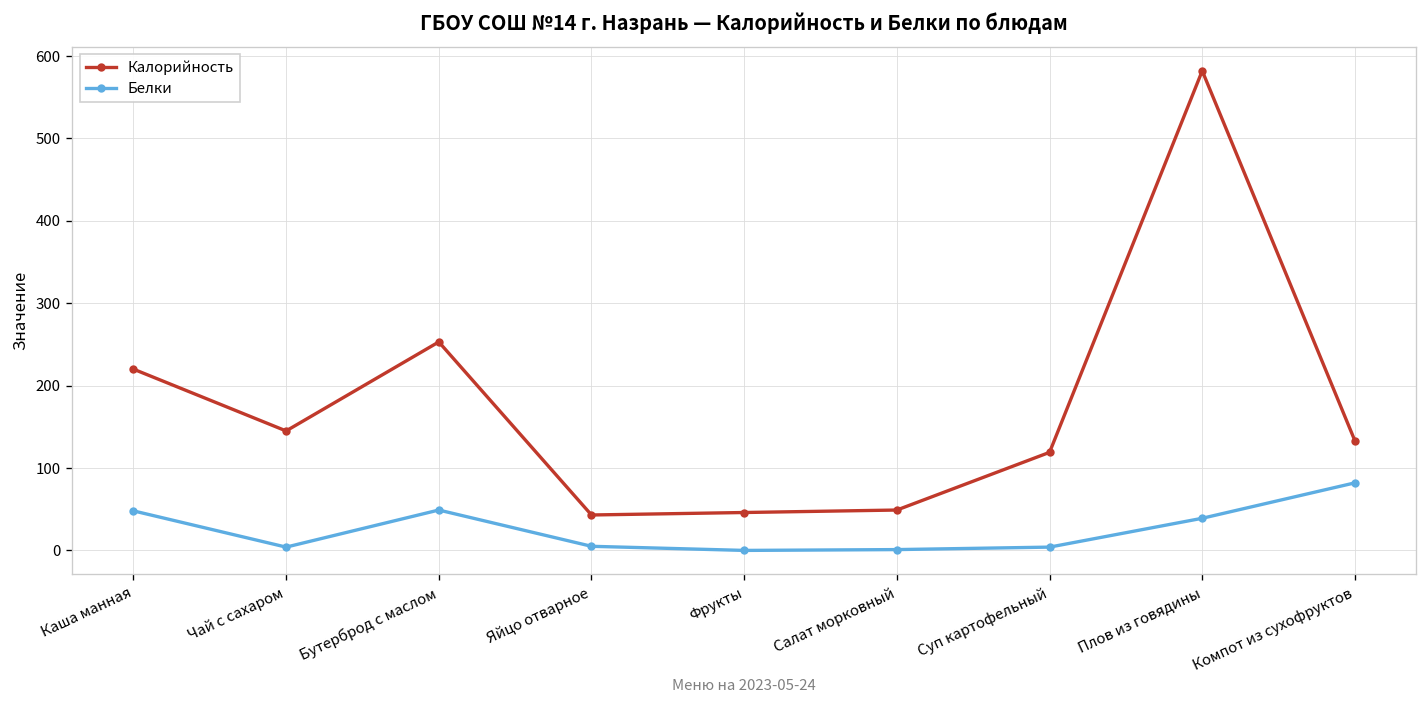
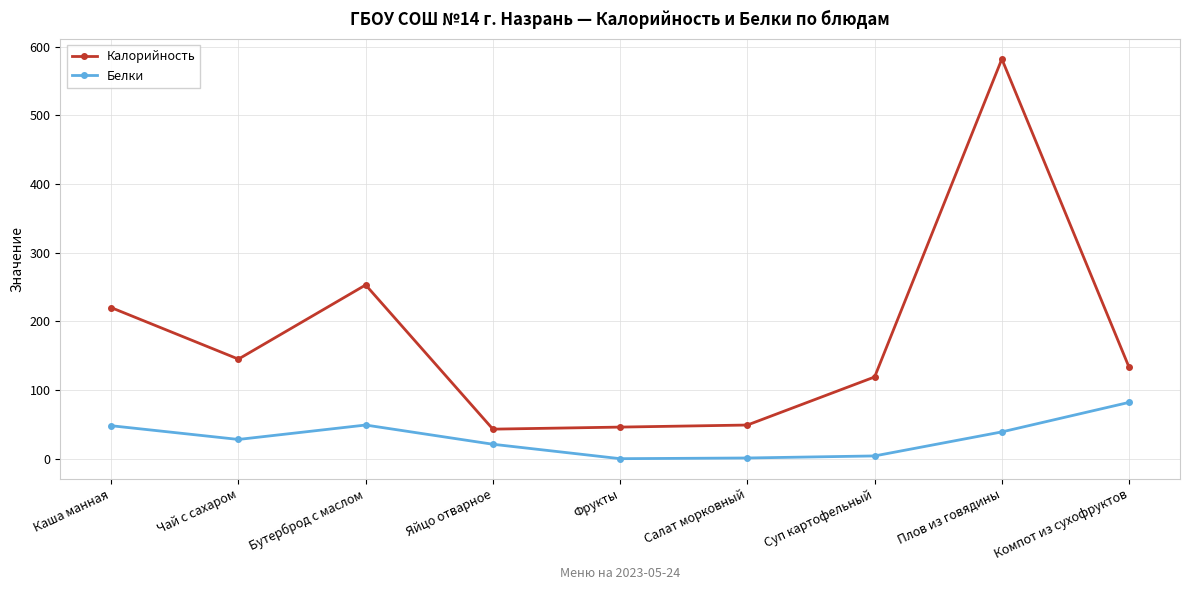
  {
    "Калорийность": {
      "Каша манная": 220,
      "Чай с сахаром": 150,
      "Бутерброд с маслом": 250,
      "Яйцо отварное": 40,
      "Фрукты": 50,
      "Салат морковный": 50,
      "Суп картофельный": 120,
      "Плов из говядины": 580,
      "Компот из сухофруктов": 130
    },
    "Белки": {
      "Каша манная": 50,
-     "Чай с сахаром": 0,
+     "Чай с сахаром": 30,
      "Бутерброд с маслом": 50,
-     "Яйцо отварное": 10,
+     "Яйцо отварное": 20,
      "Фрукты": 0,
      "Салат морковный": 0,
      "Суп картофельный": 0,
      "Плов из говядины": 40,
      "Компот из сухофруктов": 80
    }
  }
